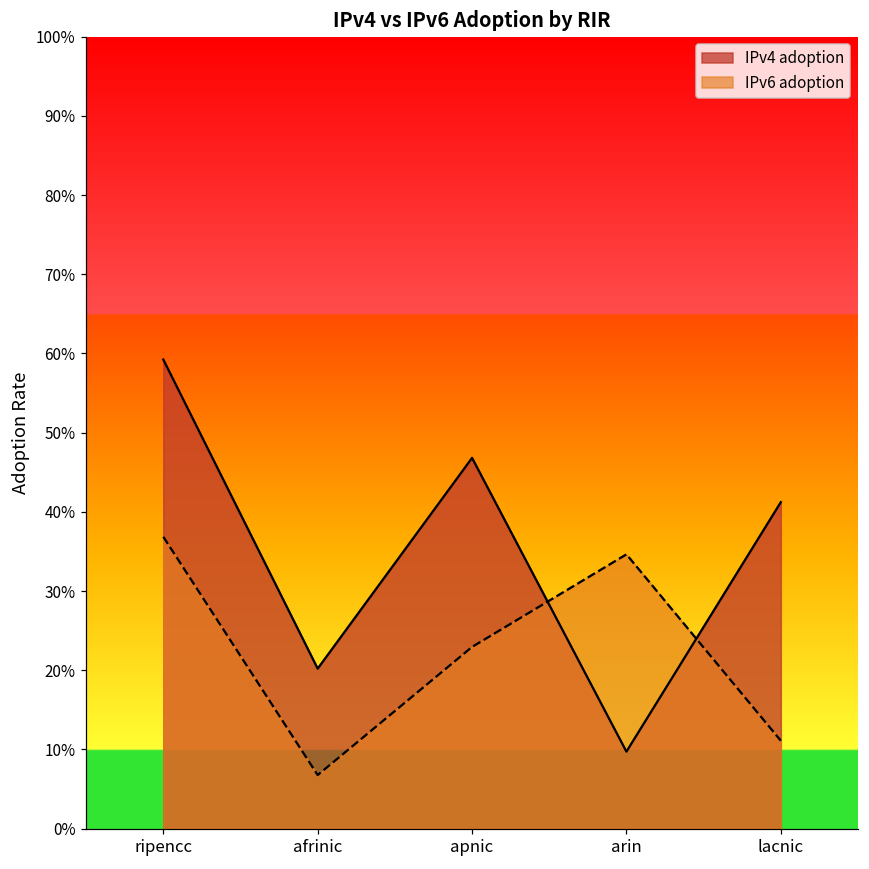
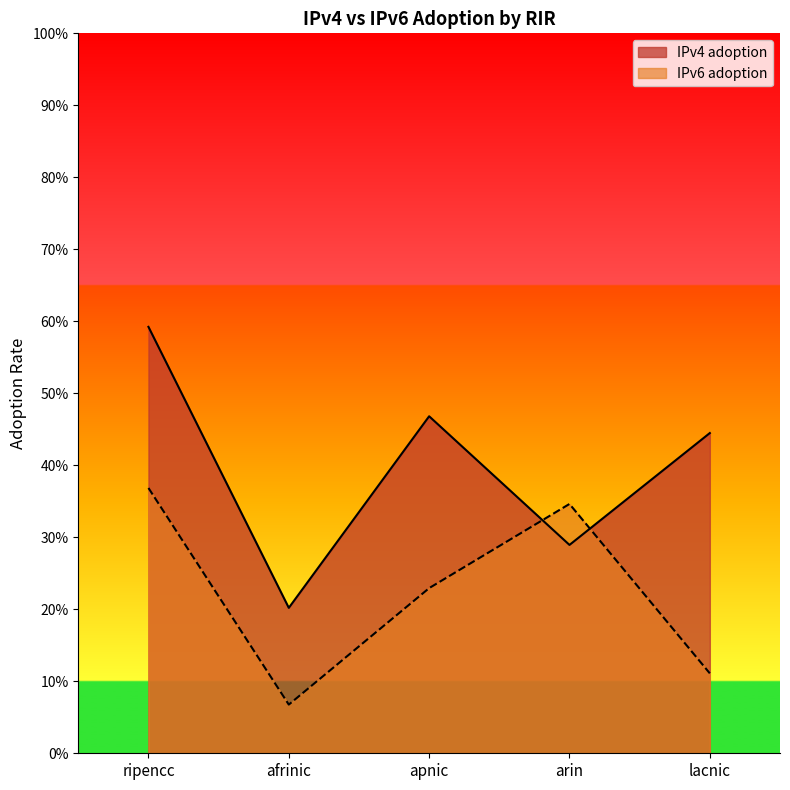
  {
    "IPv4 adoption": {
      "ripencc": "59%",
      "afrinic": "20%",
      "apnic": "47%",
-     "arin": "10%",
-     "lacnic": "41%"
+     "arin": "29%",
+     "lacnic": "44%"
    },
    "IPv6 adoption": {
      "ripencc": "37%",
      "afrinic": "7%",
      "apnic": "23%",
      "arin": "35%",
      "lacnic": "11%"
    }
  }
